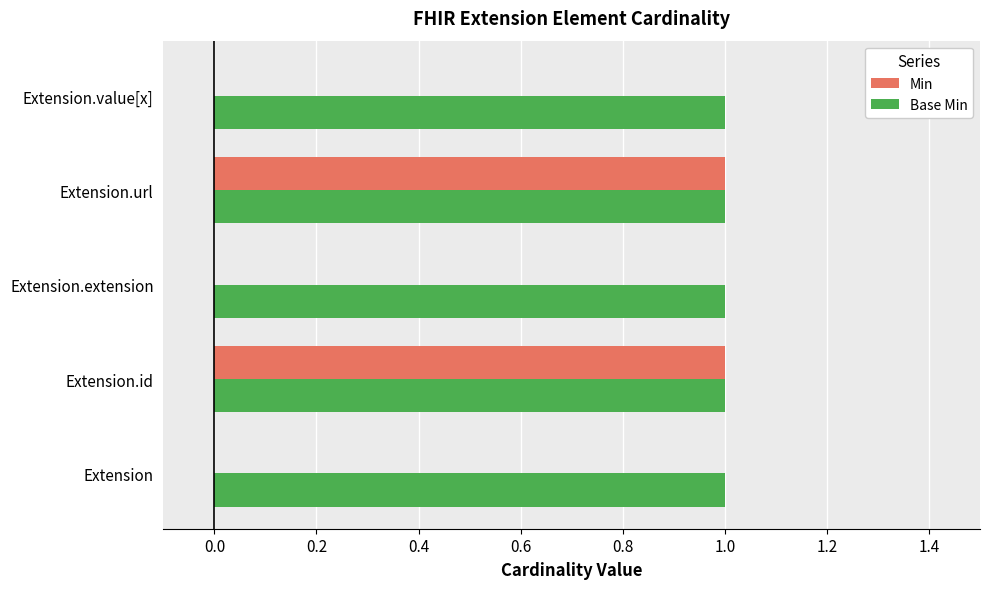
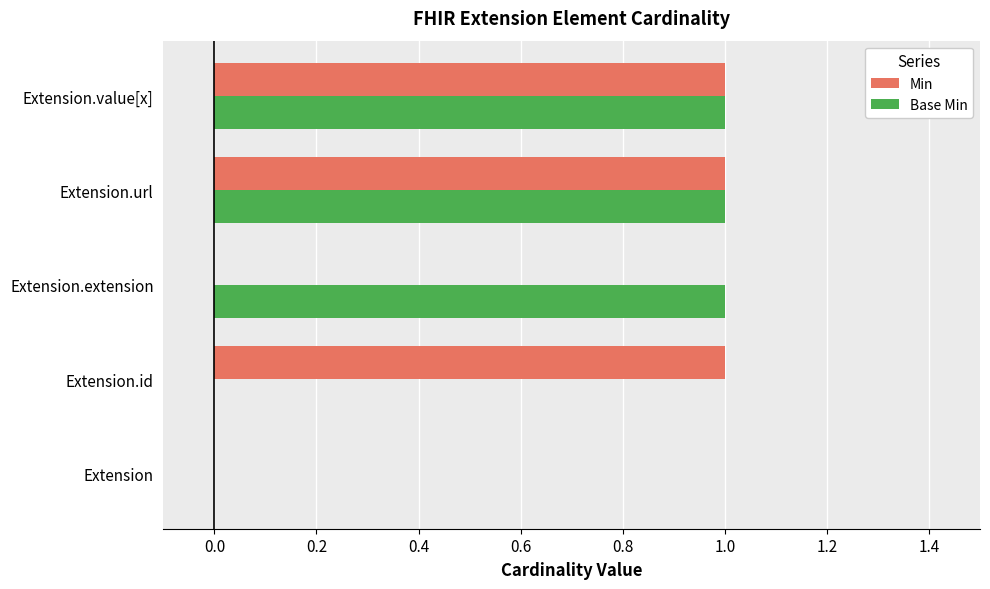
  {
    "Min": {
-     "Extension.value[x]": 0,
+     "Extension.value[x]": 1,
      "Extension.url": 1,
      "Extension.extension": 0,
      "Extension.id": 1,
      "Extension": 0
    },
    "Base Min": {
      "Extension.value[x]": 1,
      "Extension.url": 1,
      "Extension.extension": 1,
-     "Extension.id": 1,
-     "Extension": 1
+     "Extension.id": 0,
+     "Extension": 0
    }
  }
